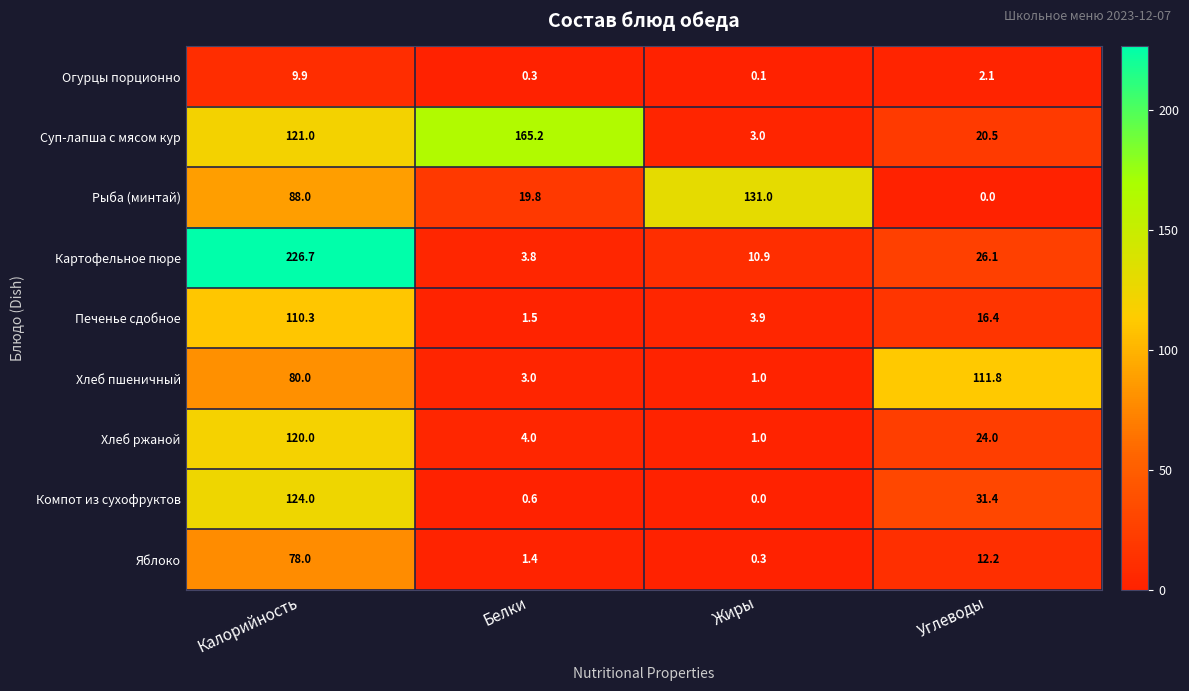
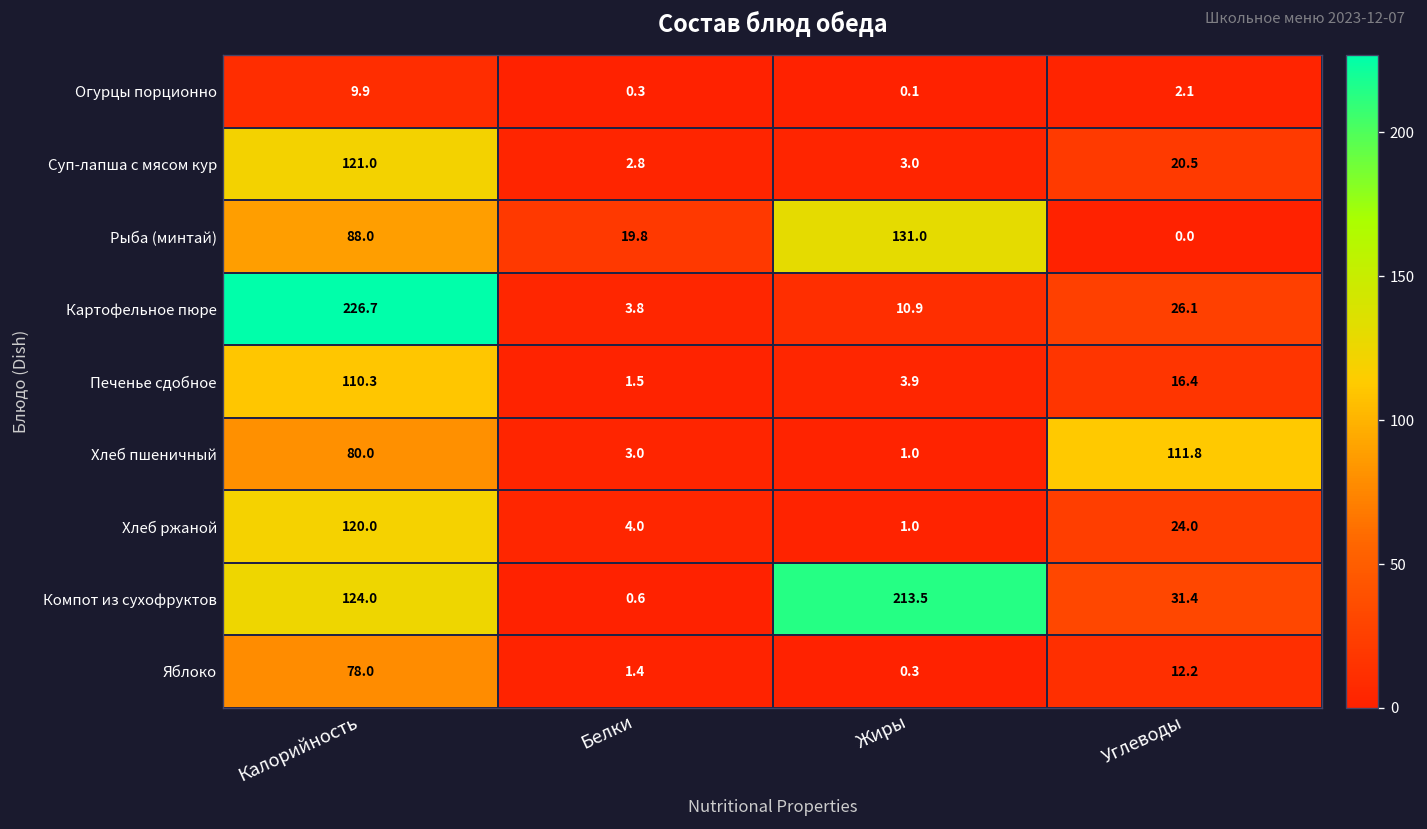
  {
    "Огурцы порционно": {
      "Калорийность": 9.9,
      "Белки": 0.3,
      "Жиры": 0.1,
      "Углеводы": 2.1
    },
    "Суп-лапша с мясом кур": {
      "Калорийность": 121.0,
-     "Белки": 165.2,
+     "Белки": 2.8,
      "Жиры": 3.0,
      "Углеводы": 20.5
    },
    "Рыба (минтай)": {
      "Калорийность": 88.0,
      "Белки": 19.8,
      "Жиры": 131.0,
      "Углеводы": 0.0
    },
    "Картофельное пюре": {
      "Калорийность": 226.7,
      "Белки": 3.8,
      "Жиры": 10.9,
      "Углеводы": 26.1
    },
    "Печенье сдобное": {
      "Калорийность": 110.3,
      "Белки": 1.5,
      "Жиры": 3.9,
      "Углеводы": 16.4
    },
    "Хлеб пшеничный": {
      "Калорийность": 80.0,
      "Белки": 3.0,
      "Жиры": 1.0,
      "Углеводы": 111.8
    },
    "Хлеб ржаной": {
      "Калорийность": 120.0,
      "Белки": 4.0,
      "Жиры": 1.0,
      "Углеводы": 24.0
    },
    "Компот из сухофруктов": {
      "Калорийность": 124.0,
      "Белки": 0.6,
-     "Жиры": 0.0,
+     "Жиры": 213.5,
      "Углеводы": 31.4
    },
    "Яблоко": {
      "Калорийность": 78.0,
      "Белки": 1.4,
      "Жиры": 0.3,
      "Углеводы": 12.2
    }
  }
